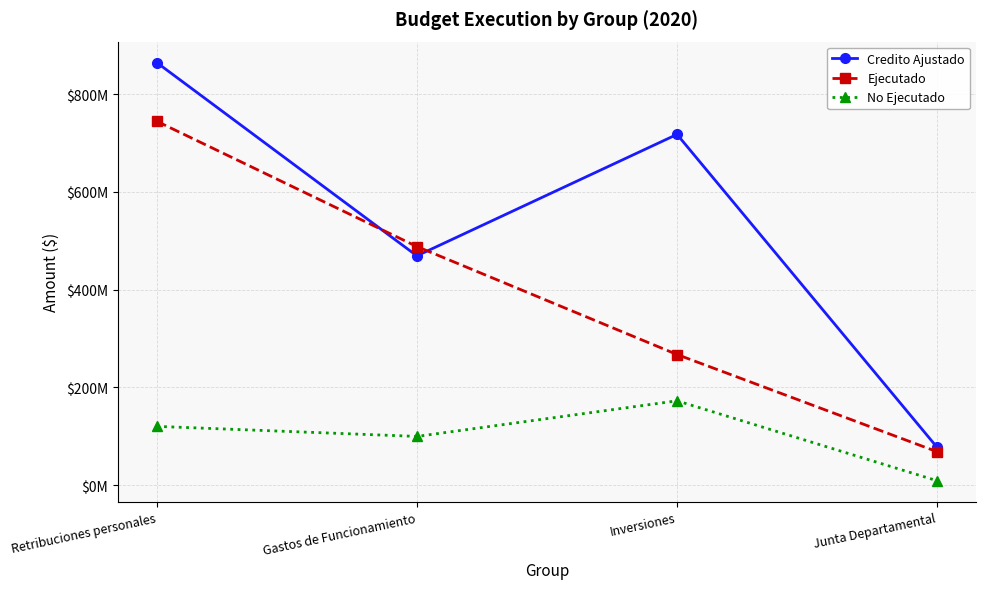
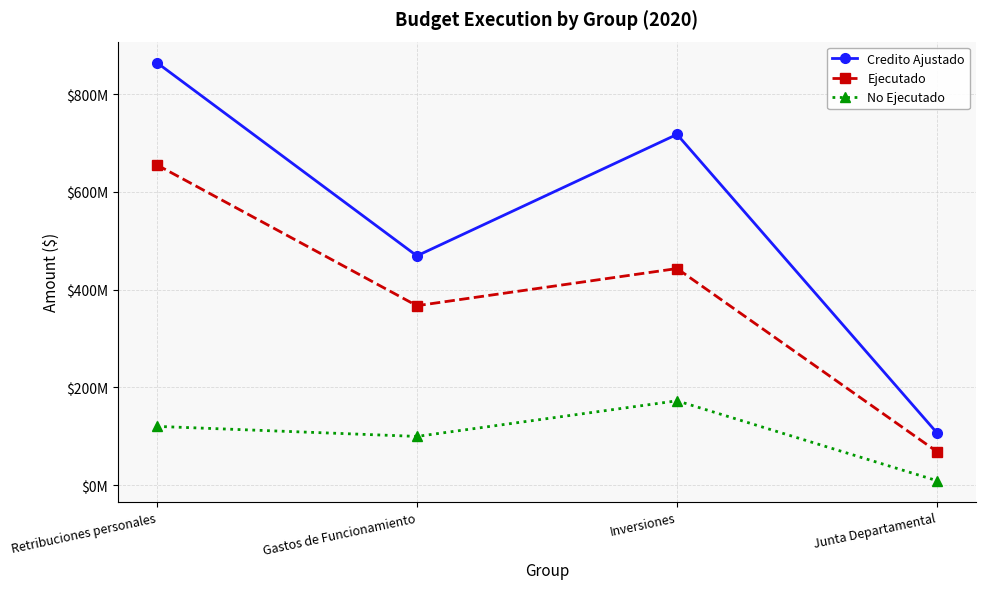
  {
    "Credito Ajustado": {
      "Retribuciones personales": "$860000000",
      "Gastos de Funcionamiento": "$470000000",
      "Inversiones": "$720000000",
-     "Junta Departamental": "$80000000"
+     "Junta Departamental": "$110000000"
    },
    "Ejecutado": {
-     "Retribuciones personales": "$740000000",
-     "Gastos de Funcionamiento": "$490000000",
-     "Inversiones": "$270000000",
+     "Retribuciones personales": "$660000000",
+     "Gastos de Funcionamiento": "$370000000",
+     "Inversiones": "$440000000",
      "Junta Departamental": "$70000000"
    },
    "No Ejecutado": {
      "Retribuciones personales": "$120000000",
      "Gastos de Funcionamiento": "$100000000",
      "Inversiones": "$170000000",
      "Junta Departamental": "$10000000"
    }
  }
